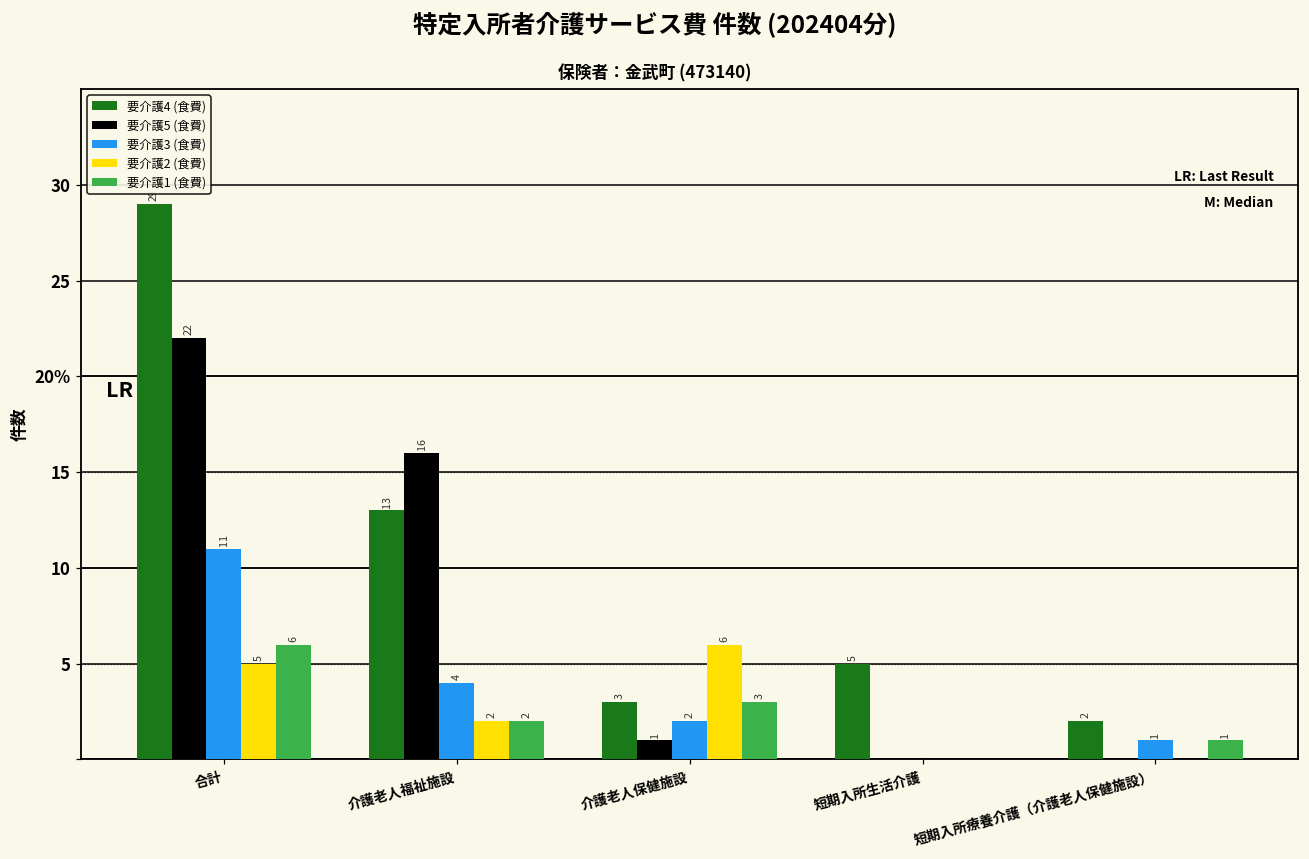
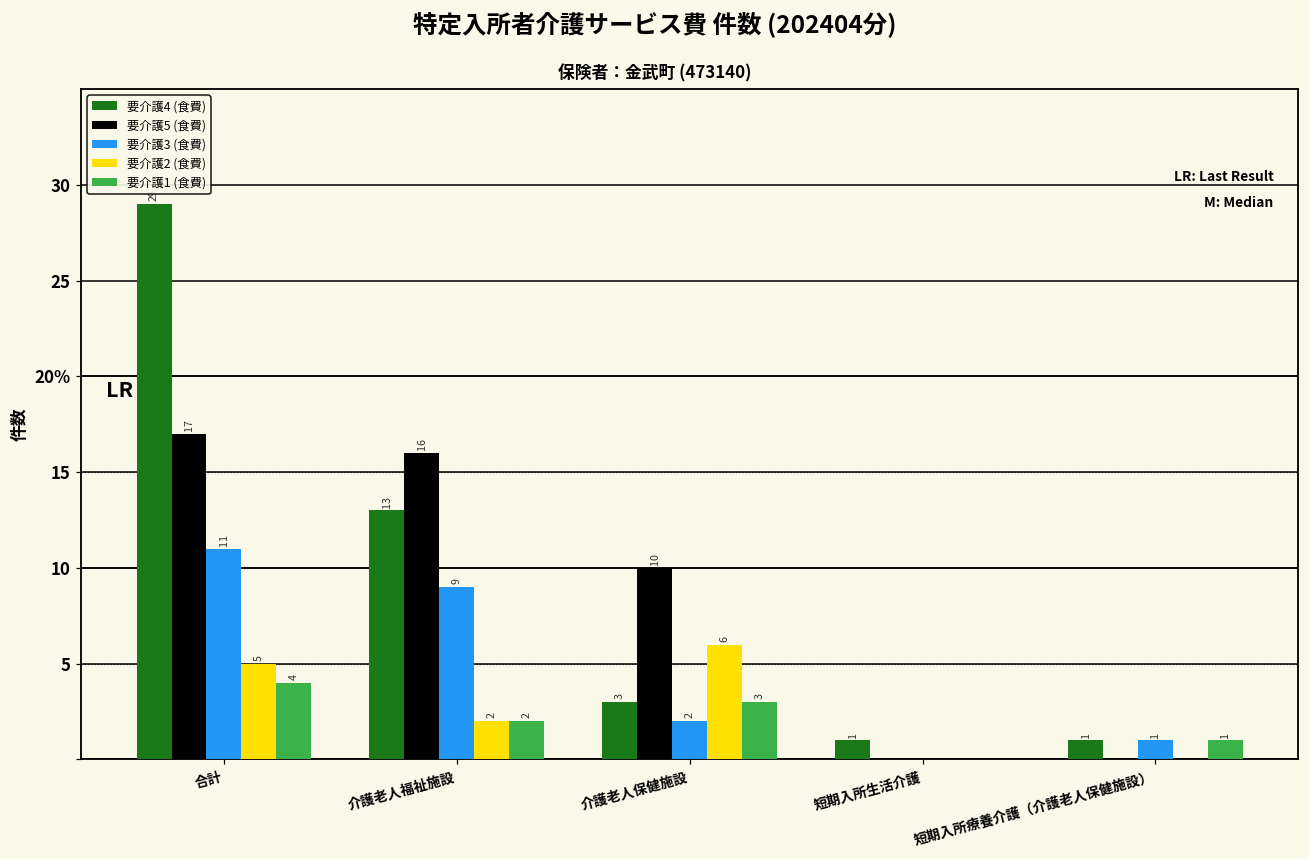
  {
    "要介護4 (食費)": {
      "介護老人福祉施設": 13,
      "介護老人保健施設": 3,
-     "短期入所生活介護": 5,
-     "短期入所療養介護（介護老人保健施設）": 2
+     "短期入所生活介護": 1,
+     "短期入所療養介護（介護老人保健施設）": 1
    },
    "要介護5 (食費)": {
-     "合計": 22,
+     "合計": 17,
      "介護老人福祉施設": 16,
-     "介護老人保健施設": 1
+     "介護老人保健施設": 10
    },
    "要介護3 (食費)": {
      "合計": 11,
-     "介護老人福祉施設": 4,
+     "介護老人福祉施設": 9,
      "介護老人保健施設": 2,
      "短期入所療養介護（介護老人保健施設）": 1
    },
    "要介護2 (食費)": {
      "合計": 5,
      "介護老人福祉施設": 2,
      "介護老人保健施設": 6
    },
    "要介護1 (食費)": {
-     "合計": 6,
+     "合計": 4,
      "介護老人福祉施設": 2,
      "介護老人保健施設": 3,
      "短期入所療養介護（介護老人保健施設）": 1
    }
  }
